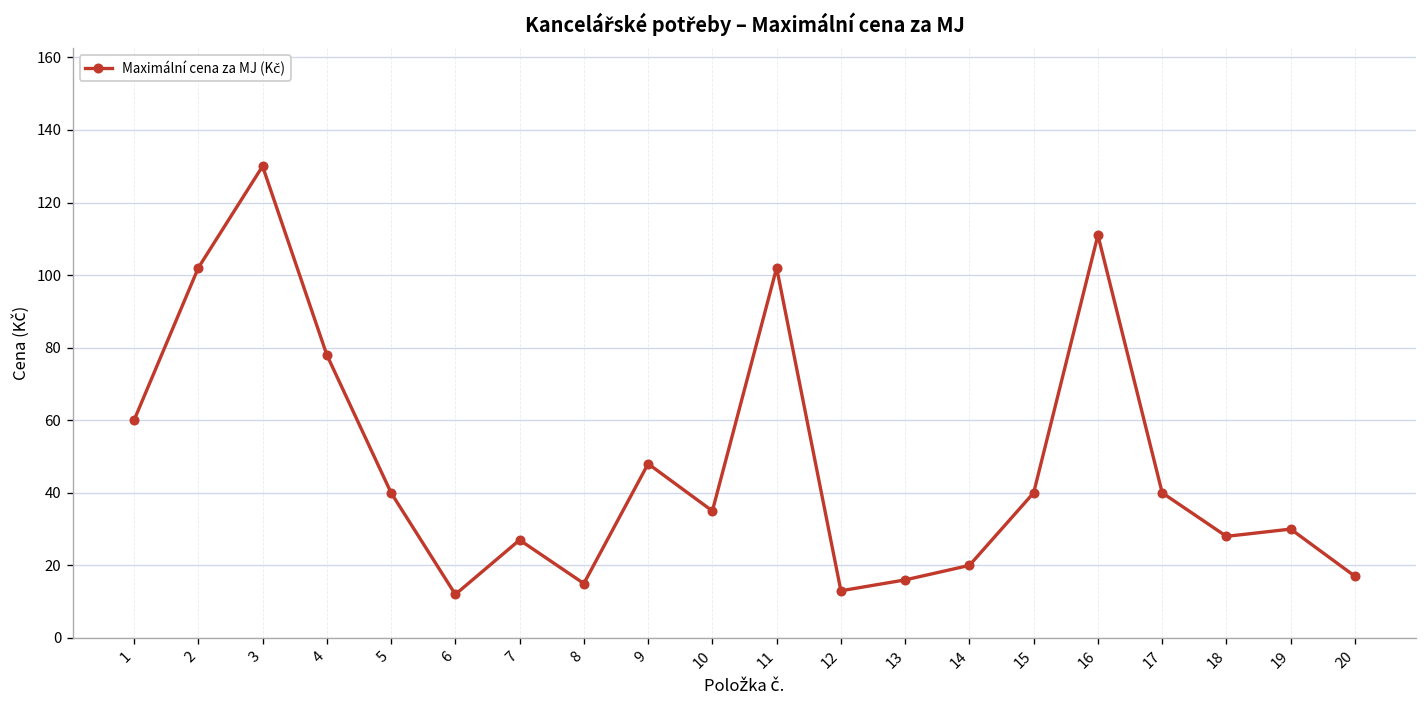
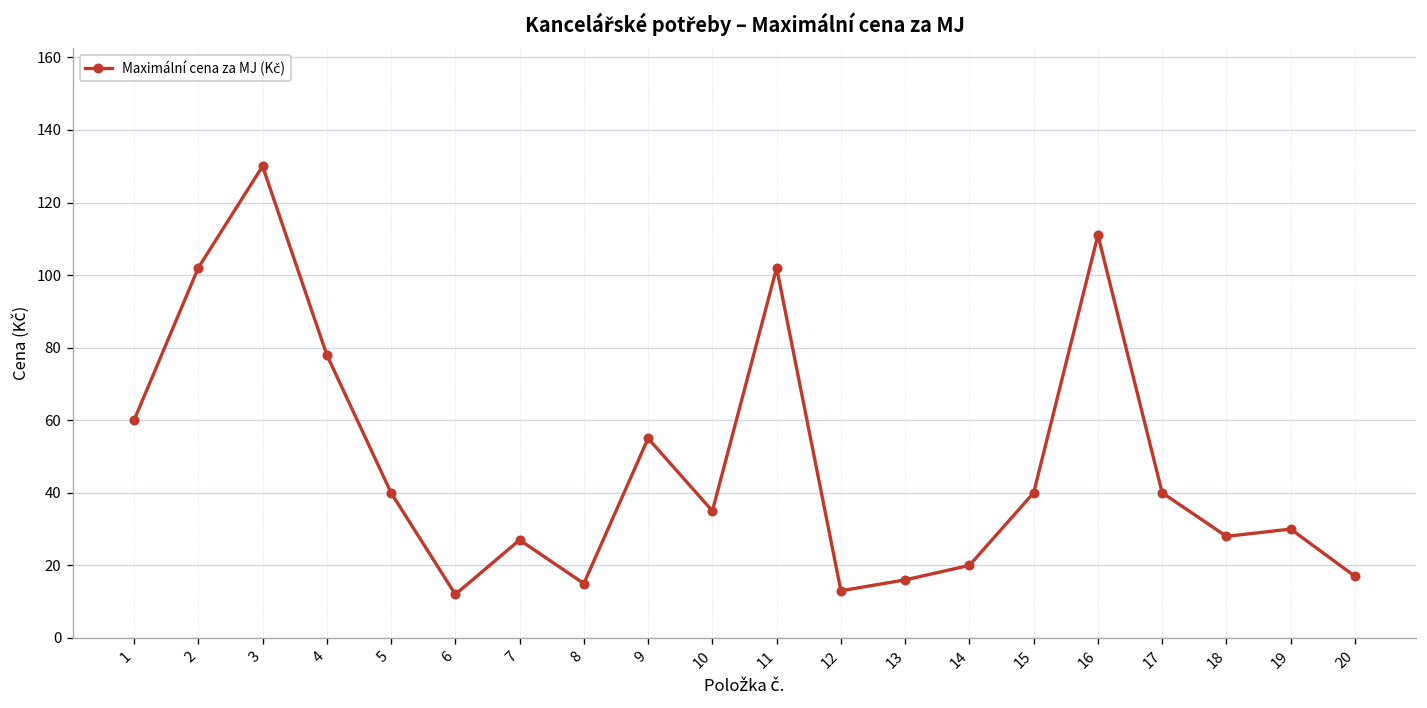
  {
    "1": 60,
    "2": 102,
    "3": 130,
    "4": 78,
    "5": 40,
    "6": 12,
    "7": 27,
    "8": 15,
-   "9": 48,
+   "9": 55,
    "10": 35,
    "11": 102,
    "12": 13,
    "13": 16,
    "14": 20,
    "15": 40,
    "16": 111,
    "17": 40,
    "18": 28,
    "19": 30,
    "20": 17
  }
